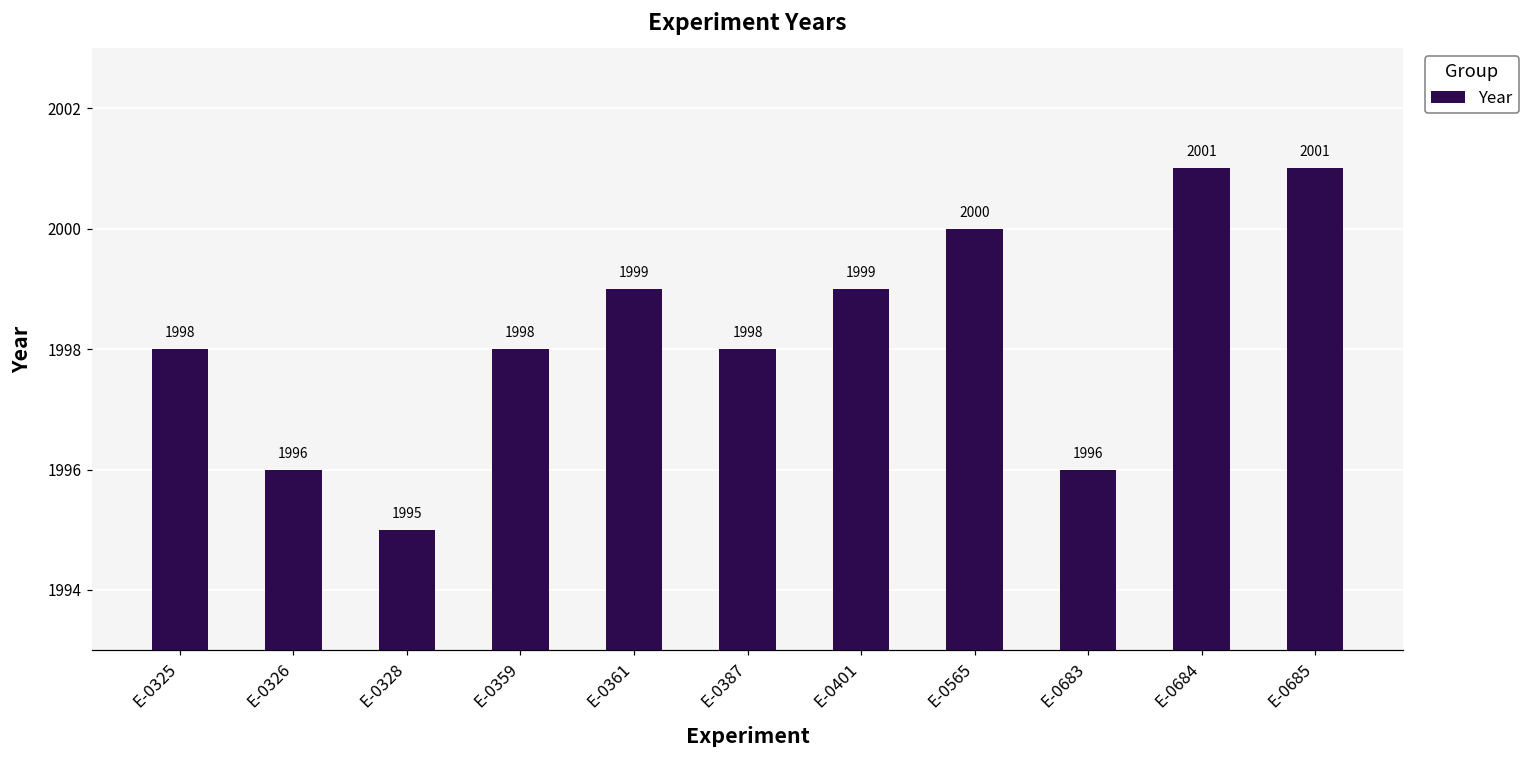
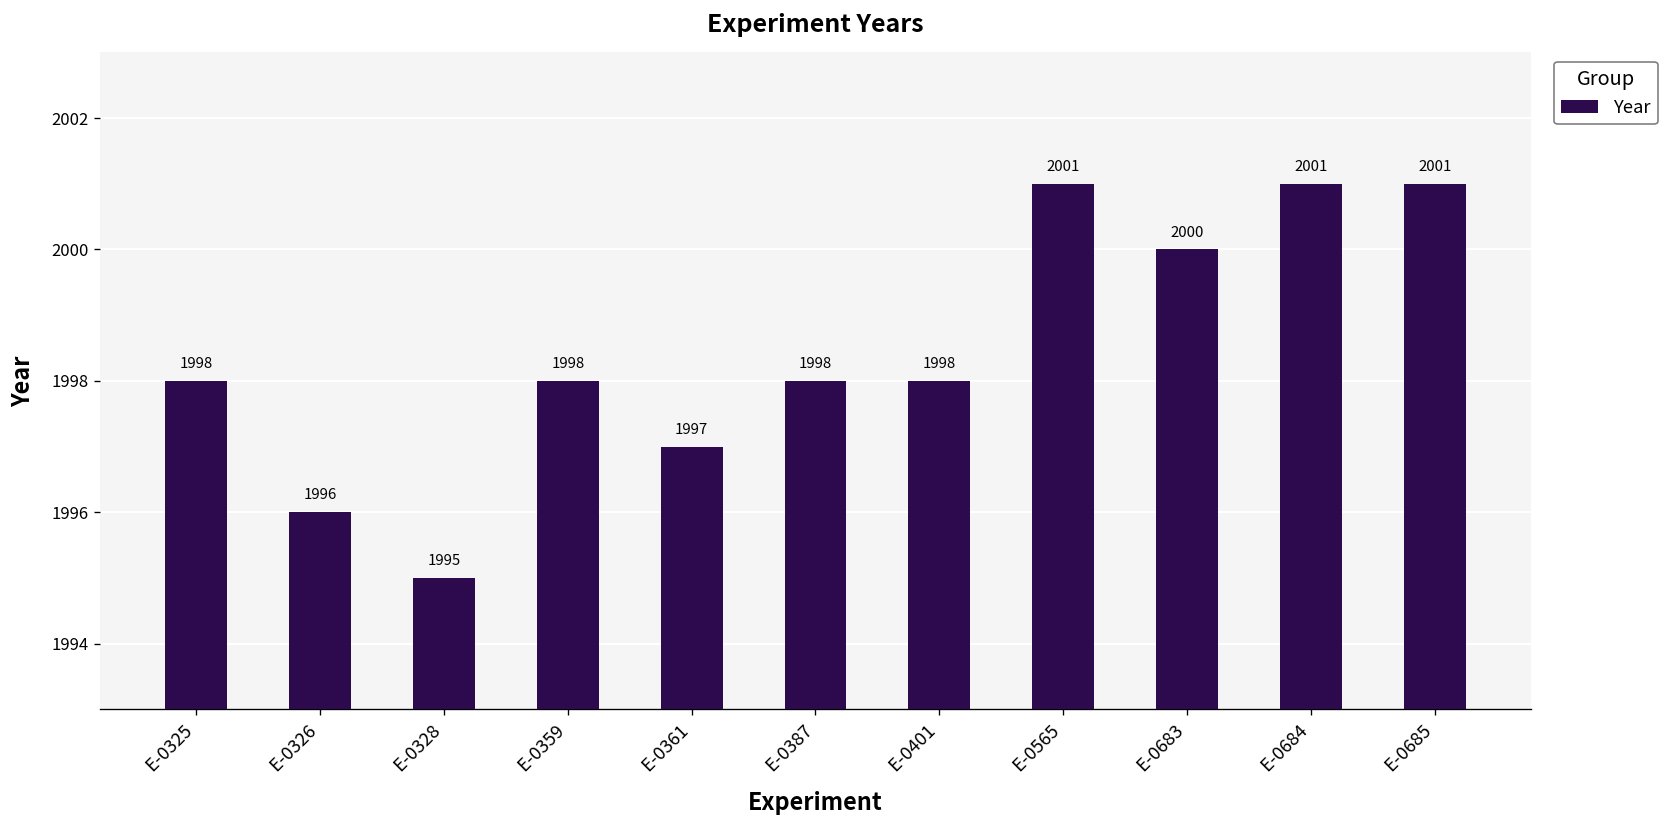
  {
    "E-0325": 1998,
    "E-0326": 1996,
    "E-0328": 1995,
    "E-0359": 1998,
-   "E-0361": 1999,
+   "E-0361": 1997,
    "E-0387": 1998,
-   "E-0401": 1999,
-   "E-0565": 2000,
-   "E-0683": 1996,
+   "E-0401": 1998,
+   "E-0565": 2001,
+   "E-0683": 2000,
    "E-0684": 2001,
    "E-0685": 2001
  }
